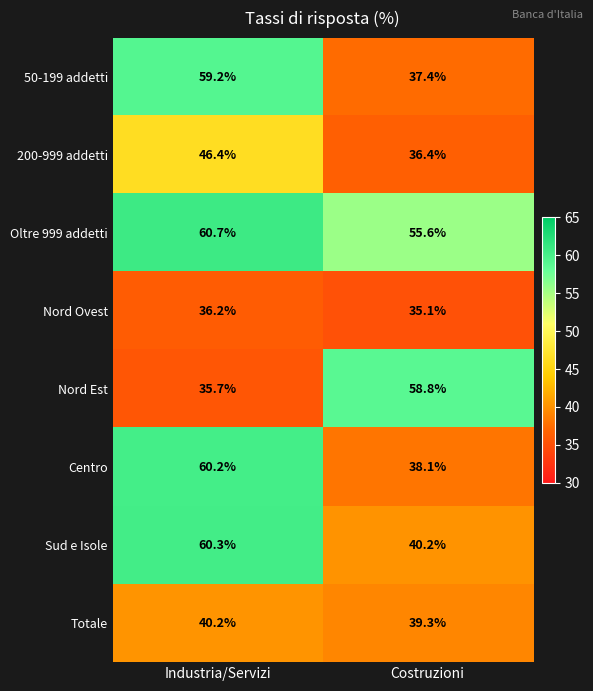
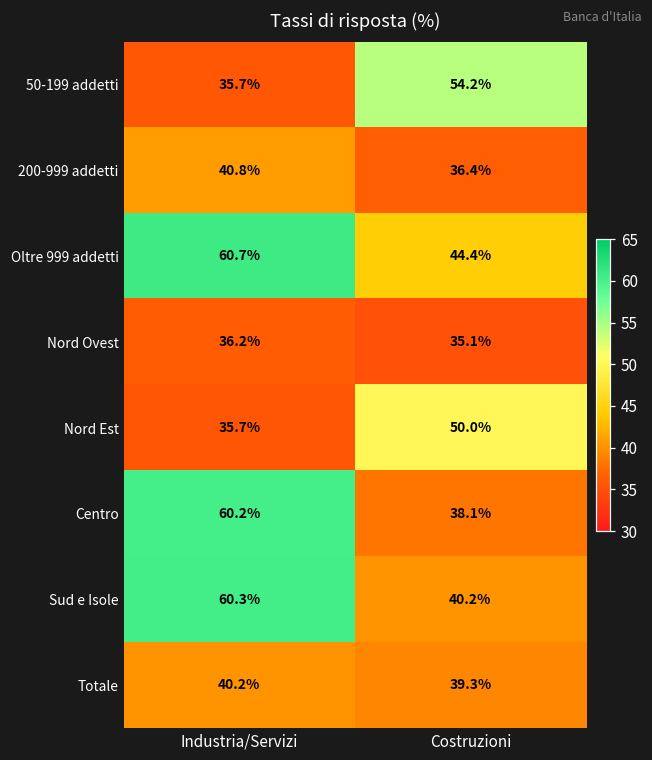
  {
    "50-199 addetti": {
-     "Industria/Servizi": "59.2%",
-     "Costruzioni": "37.4%"
+     "Industria/Servizi": "35.7%",
+     "Costruzioni": "54.2%"
    },
    "200-999 addetti": {
-     "Industria/Servizi": "46.4%",
+     "Industria/Servizi": "40.8%",
      "Costruzioni": "36.4%"
    },
    "Oltre 999 addetti": {
      "Industria/Servizi": "60.7%",
-     "Costruzioni": "55.6%"
+     "Costruzioni": "44.4%"
    },
    "Nord Ovest": {
      "Industria/Servizi": "36.2%",
      "Costruzioni": "35.1%"
    },
    "Nord Est": {
      "Industria/Servizi": "35.7%",
-     "Costruzioni": "58.8%"
+     "Costruzioni": "50.0%"
    },
    "Centro": {
      "Industria/Servizi": "60.2%",
      "Costruzioni": "38.1%"
    },
    "Sud e Isole": {
      "Industria/Servizi": "60.3%",
      "Costruzioni": "40.2%"
    },
    "Totale": {
      "Industria/Servizi": "40.2%",
      "Costruzioni": "39.3%"
    }
  }
